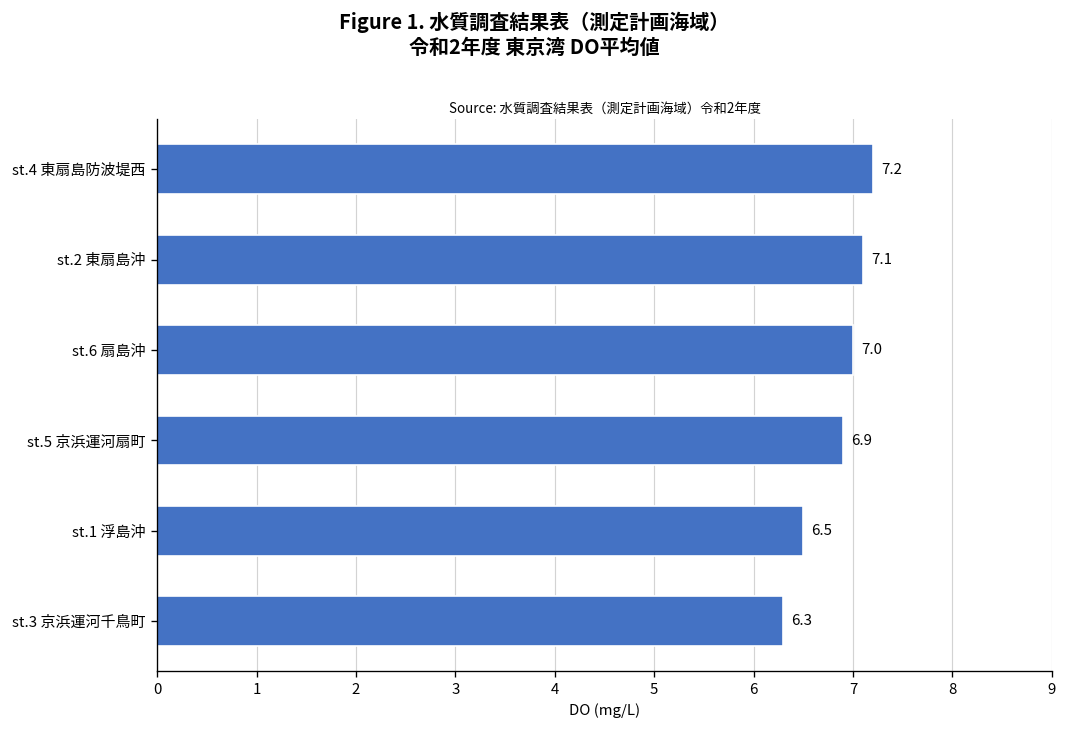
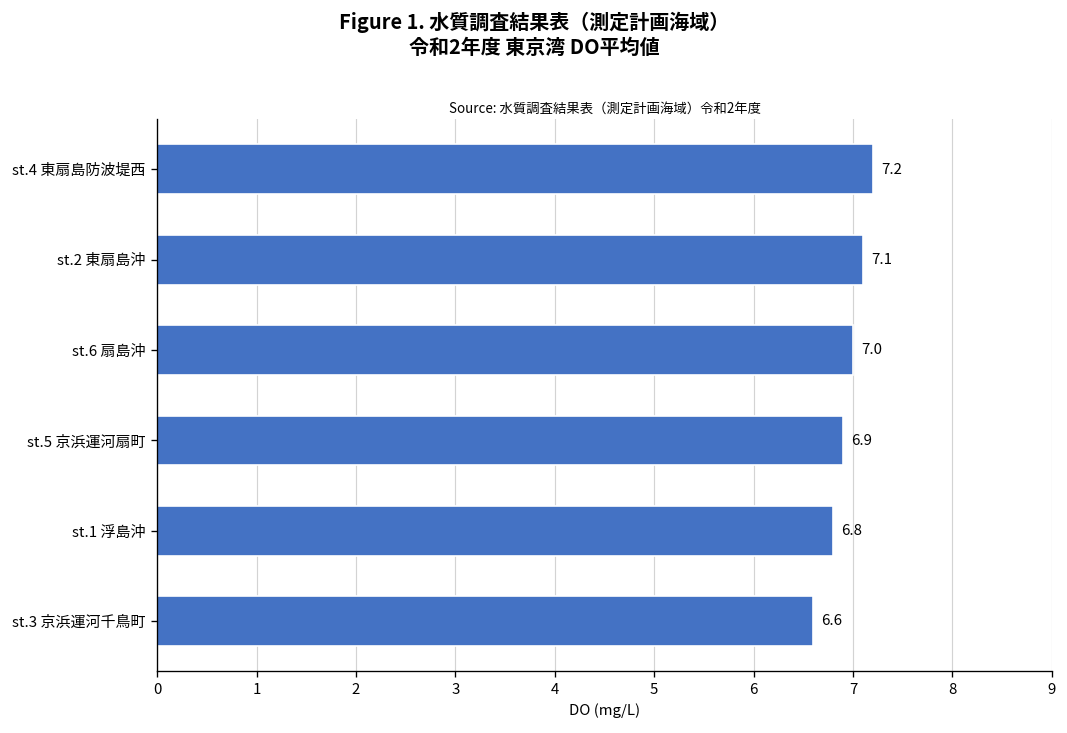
  {
    "st.4 東扇島防波堤西": 7.2,
    "st.2 東扇島沖": 7.1,
    "st.6 扇島沖": 7.0,
    "st.5 京浜運河扇町": 6.9,
-   "st.1 浮島沖": 6.5,
-   "st.3 京浜運河千鳥町": 6.3
+   "st.1 浮島沖": 6.8,
+   "st.3 京浜運河千鳥町": 6.6
  }
